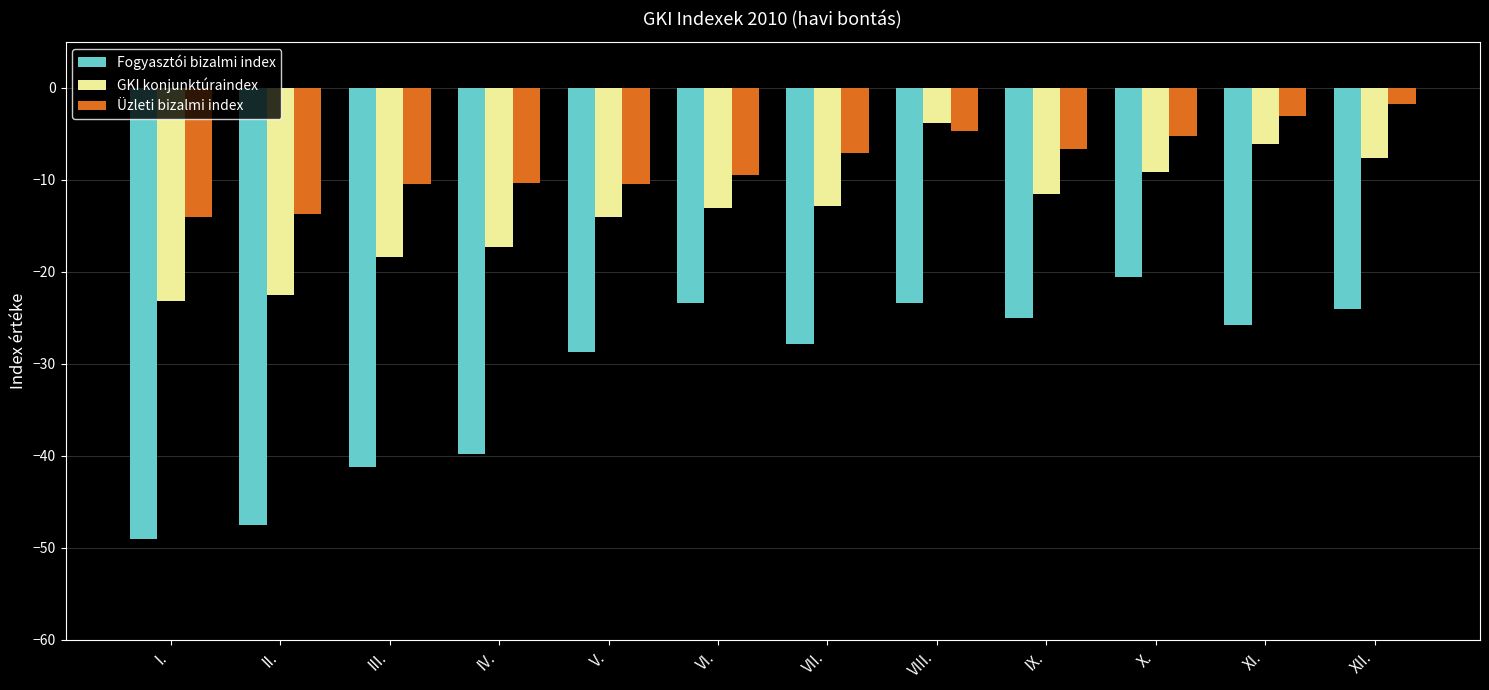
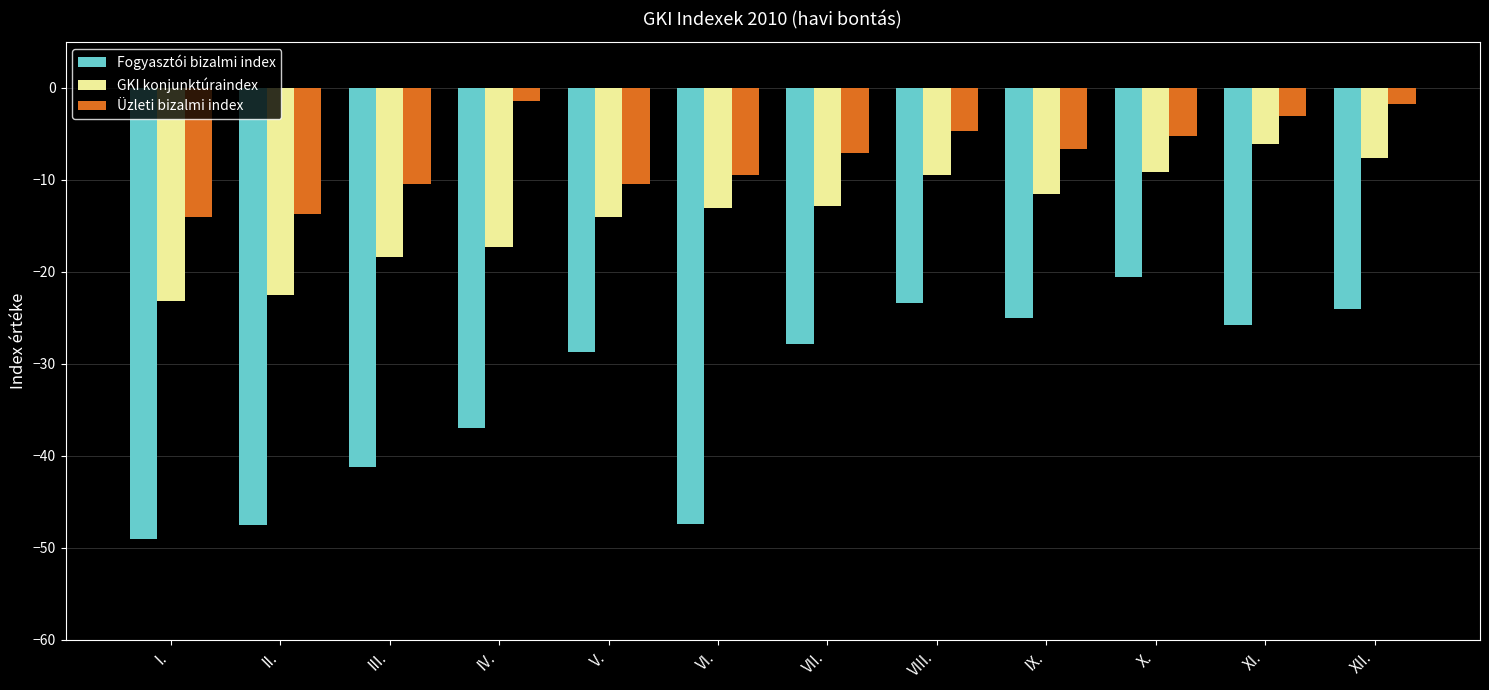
  {
    "Fogyasztói bizalmi index": {
      "I.": -49,
      "II.": -48,
      "III.": -41,
-     "IV.": -40,
+     "IV.": -37,
      "V.": -29,
-     "VI.": -23,
+     "VI.": -47,
      "VII.": -28,
      "VIII.": -23,
      "IX.": -25,
      "X.": -21,
      "XI.": -26,
      "XII.": -24
    },
    "GKI konjunktúraindex": {
      "I.": -23,
      "II.": -23,
      "III.": -18,
      "IV.": -17,
      "V.": -14,
      "VI.": -13,
      "VII.": -13,
-     "VIII.": -4,
+     "VIII.": -10,
      "IX.": -12,
      "X.": -9,
      "XI.": -6,
      "XII.": -8
    },
    "Üzleti bizalmi index": {
      "I.": -14,
      "II.": -14,
      "III.": -11,
-     "IV.": -10,
+     "IV.": -1,
      "V.": -11,
      "VI.": -10,
      "VII.": -7,
      "VIII.": -5,
      "IX.": -7,
      "X.": -5,
      "XI.": -3,
      "XII.": -2
    }
  }
